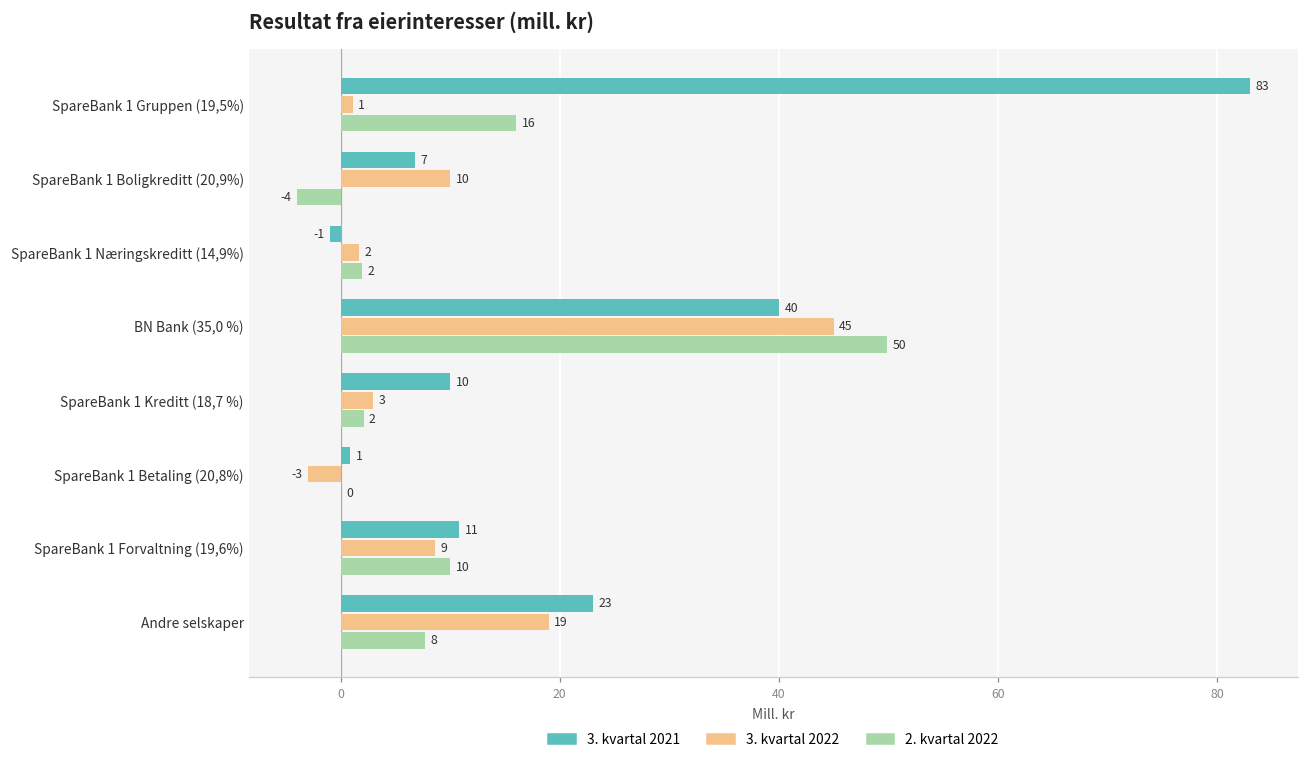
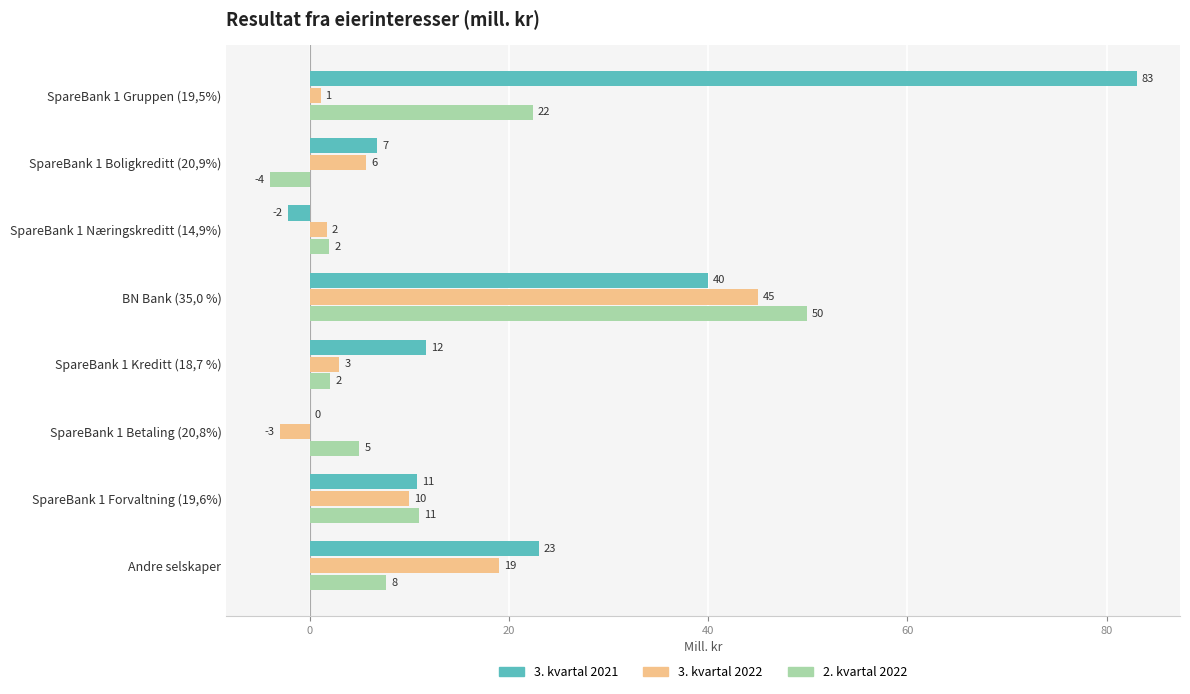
  {
    "3. kvartal 2021": {
      "SpareBank 1 Gruppen (19,5%)": 83,
      "SpareBank 1 Boligkreditt (20,9%)": 7,
-     "SpareBank 1 Næringskreditt (14,9%)": -1,
+     "SpareBank 1 Næringskreditt (14,9%)": -2,
      "BN Bank (35,0 %)": 40,
-     "SpareBank 1 Kreditt (18,7 %)": 10,
-     "SpareBank 1 Betaling (20,8%)": 1,
+     "SpareBank 1 Kreditt (18,7 %)": 12,
+     "SpareBank 1 Betaling (20,8%)": 0,
      "SpareBank 1 Forvaltning (19,6%)": 11,
      "Andre selskaper": 23
    },
    "3. kvartal 2022": {
      "SpareBank 1 Gruppen (19,5%)": 1,
-     "SpareBank 1 Boligkreditt (20,9%)": 10,
+     "SpareBank 1 Boligkreditt (20,9%)": 6,
      "SpareBank 1 Næringskreditt (14,9%)": 2,
      "BN Bank (35,0 %)": 45,
      "SpareBank 1 Kreditt (18,7 %)": 3,
      "SpareBank 1 Betaling (20,8%)": -3,
-     "SpareBank 1 Forvaltning (19,6%)": 9,
+     "SpareBank 1 Forvaltning (19,6%)": 10,
      "Andre selskaper": 19
    },
    "2. kvartal 2022": {
-     "SpareBank 1 Gruppen (19,5%)": 16,
+     "SpareBank 1 Gruppen (19,5%)": 22,
      "SpareBank 1 Boligkreditt (20,9%)": -4,
      "SpareBank 1 Næringskreditt (14,9%)": 2,
      "BN Bank (35,0 %)": 50,
      "SpareBank 1 Kreditt (18,7 %)": 2,
-     "SpareBank 1 Betaling (20,8%)": 0,
-     "SpareBank 1 Forvaltning (19,6%)": 10,
+     "SpareBank 1 Betaling (20,8%)": 5,
+     "SpareBank 1 Forvaltning (19,6%)": 11,
      "Andre selskaper": 8
    }
  }
